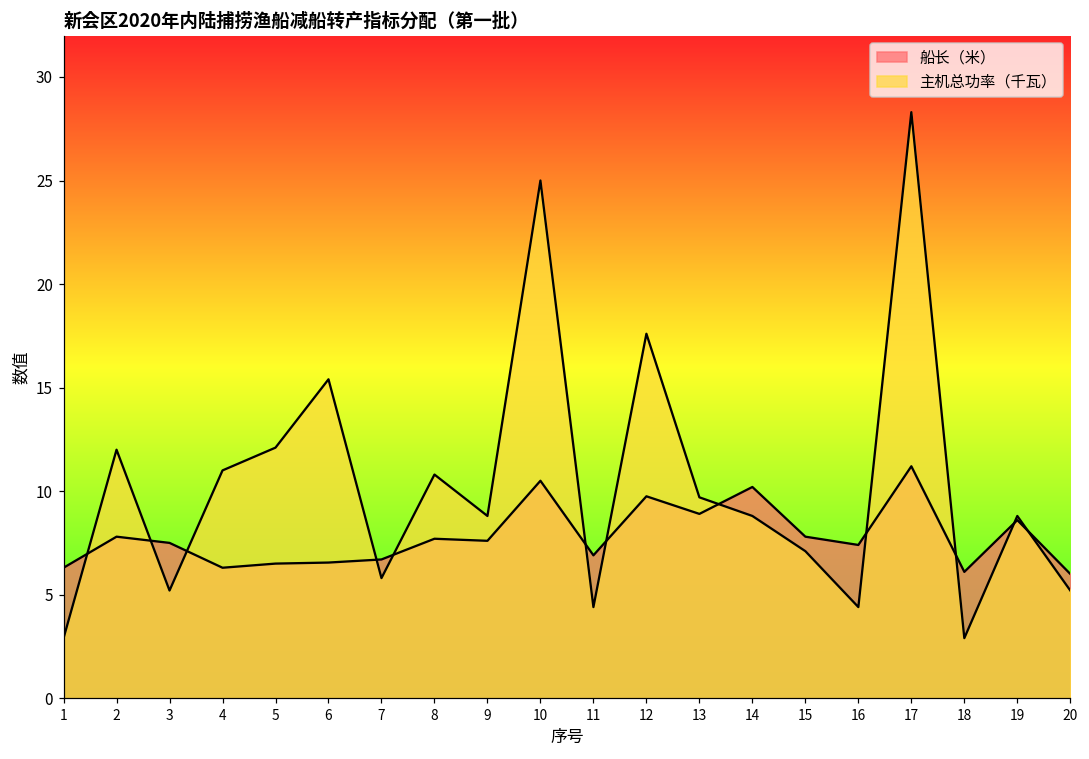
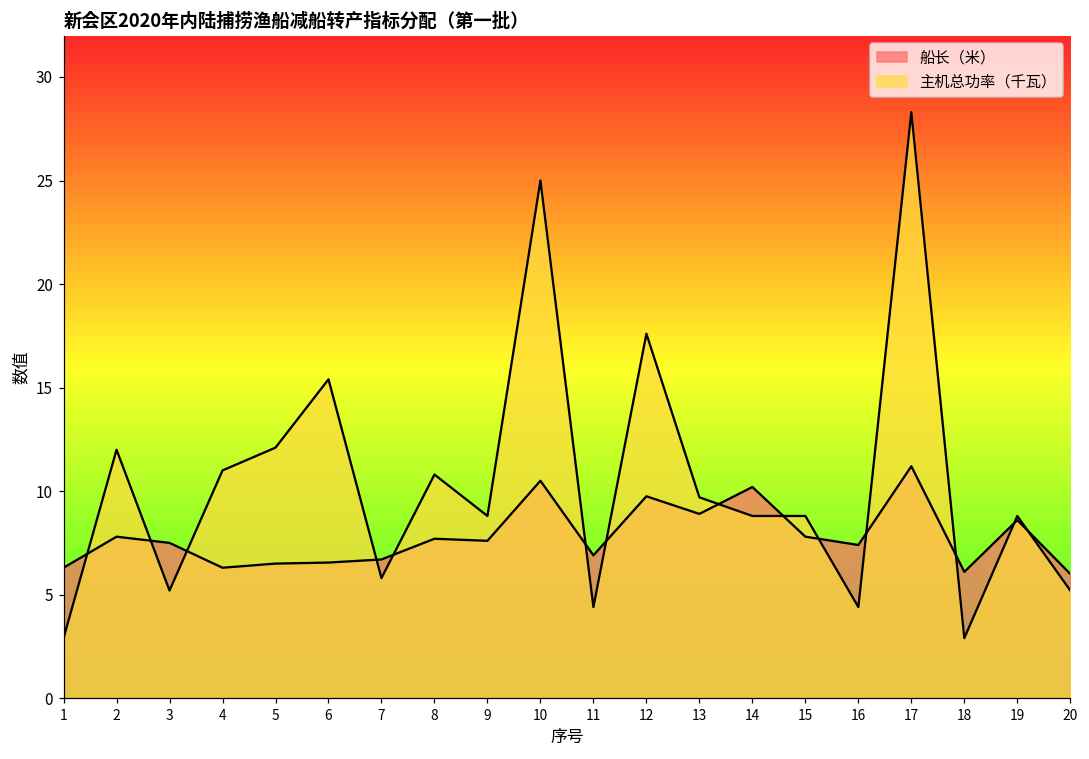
  {
    "船长（米）": {
      "1": 6.3,
      "2": 7.8,
      "3": 7.5,
      "4": 6.3,
      "5": 6.5,
      "6": 6.6,
      "7": 6.7,
      "8": 7.7,
      "9": 7.6,
      "10": 10.5,
      "11": 6.9,
      "12": 9.8,
      "13": 8.9,
      "14": 10.2,
      "15": 7.8,
      "16": 7.4,
      "17": 11.2,
      "18": 6.1,
      "19": 8.6,
      "20": 6.0
    },
    "主机总功率（千瓦）": {
      "1": 2.9,
      "2": 12.0,
      "3": 5.2,
      "4": 11.0,
      "5": 12.1,
      "6": 15.4,
      "7": 5.8,
      "8": 10.8,
      "9": 8.8,
      "10": 25.0,
      "11": 4.4,
      "12": 17.6,
      "13": 9.7,
      "14": 8.8,
-     "15": 7.1,
+     "15": 8.8,
      "16": 4.4,
      "17": 28.3,
      "18": 2.9,
      "19": 8.8,
      "20": 5.2
    }
  }
